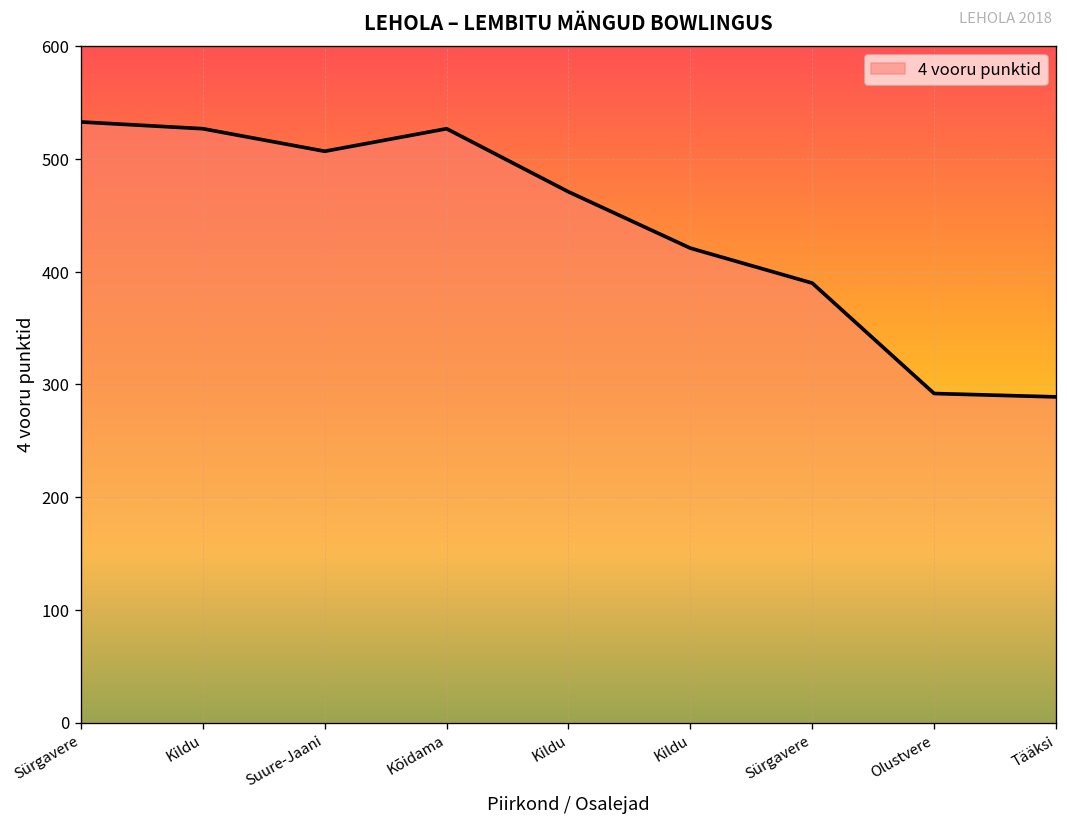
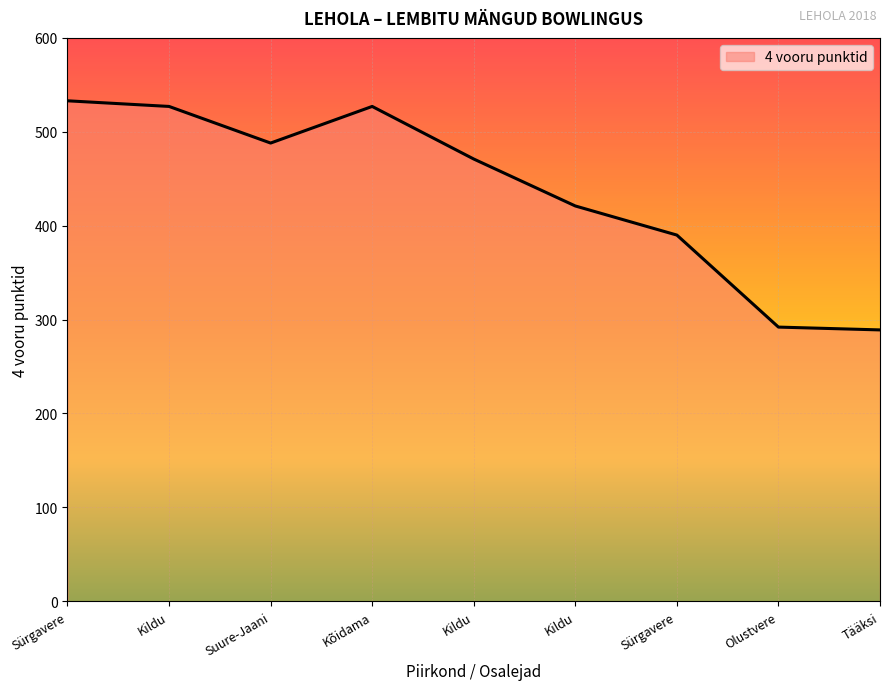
  {
-   "Suure-Jaani": 510,
+   "Suure-Jaani": 490,
    "Kõidama": 530,
    "Olustvere": 290,
    "Tääksi": 290
  }
